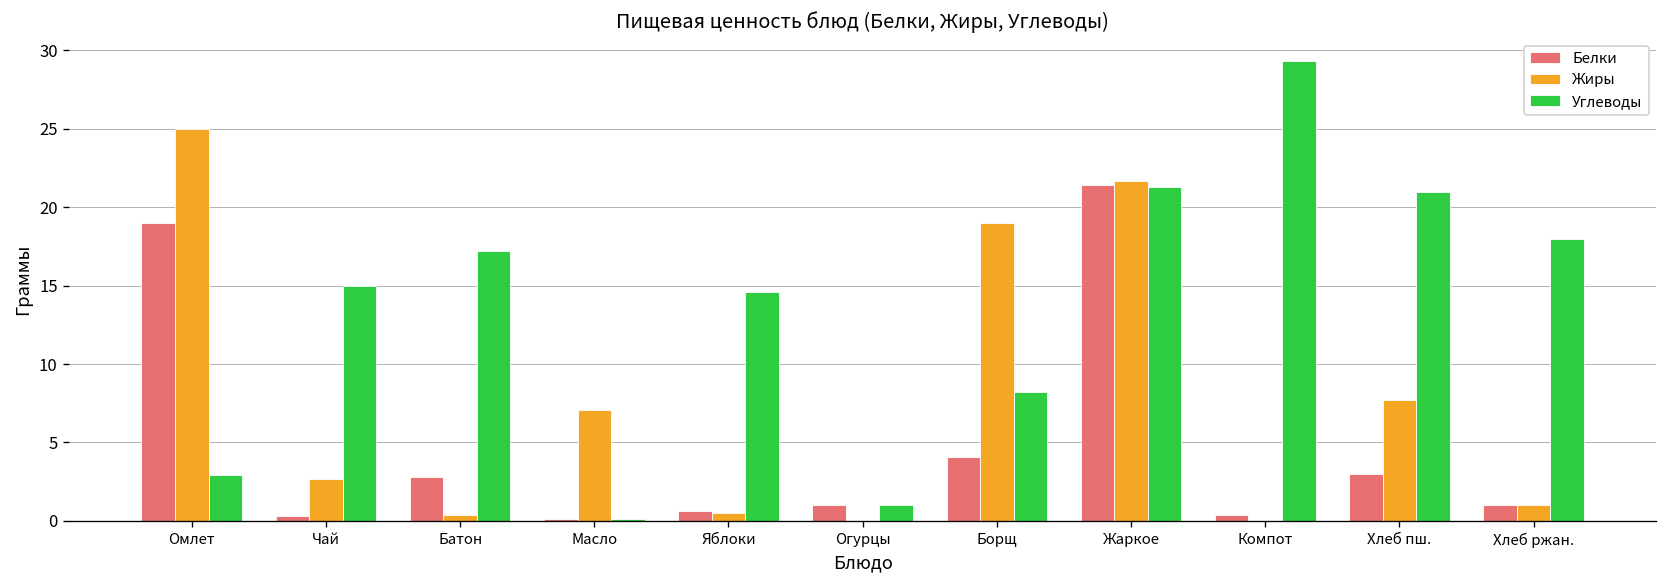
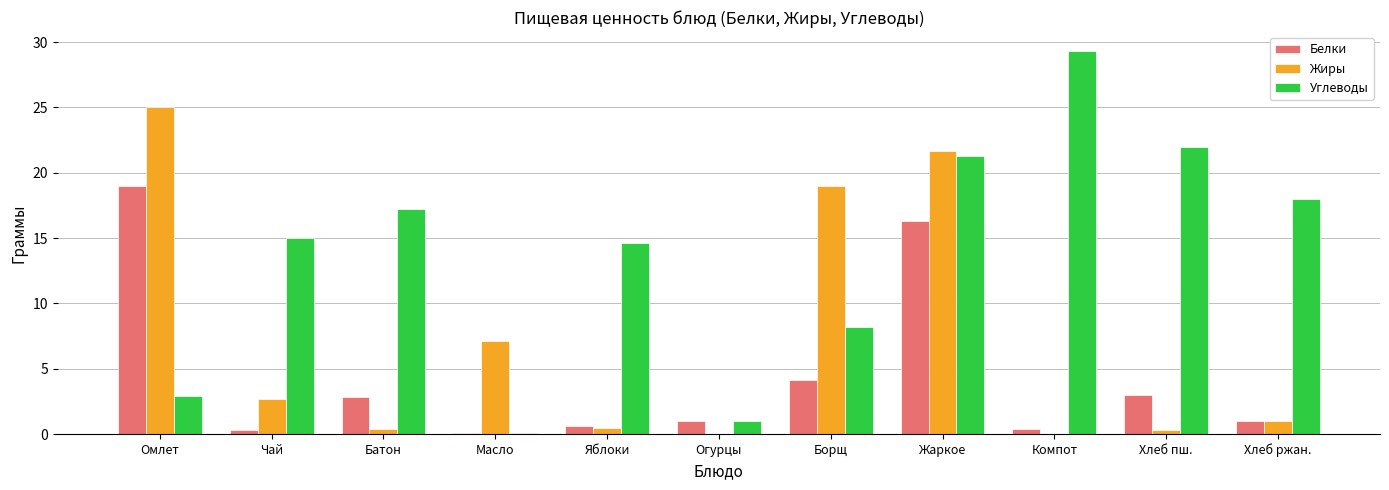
  {
    "Белки": {
      "Омлет": 19.0,
      "Чай": 0.3,
      "Батон": 2.8,
      "Яблоки": 0.6,
      "Огурцы": 1.0,
      "Борщ": 4.1,
-     "Жаркое": 21.4,
+     "Жаркое": 16.3,
      "Компот": 0.4,
      "Хлеб пш.": 3.0,
      "Хлеб ржан.": 1.0
    },
    "Жиры": {
      "Омлет": 25.0,
      "Чай": 2.7,
      "Батон": 0.4,
      "Масло": 7.1,
      "Яблоки": 0.5,
      "Огурцы": 0.0,
      "Борщ": 19.0,
      "Жаркое": 21.7,
      "Компот": 0.0,
-     "Хлеб пш.": 7.7,
+     "Хлеб пш.": 0.3,
      "Хлеб ржан.": 1.0
    },
    "Углеводы": {
      "Омлет": 3,
      "Чай": 15,
      "Батон": 17.2,
      "Яблоки": 14.6,
      "Огурцы": 1,
      "Борщ": 8.2,
      "Жаркое": 21.3,
      "Компот": 29.3,
-     "Хлеб пш.": 21,
+     "Хлеб пш.": 22,
      "Хлеб ржан.": 18
    }
  }
